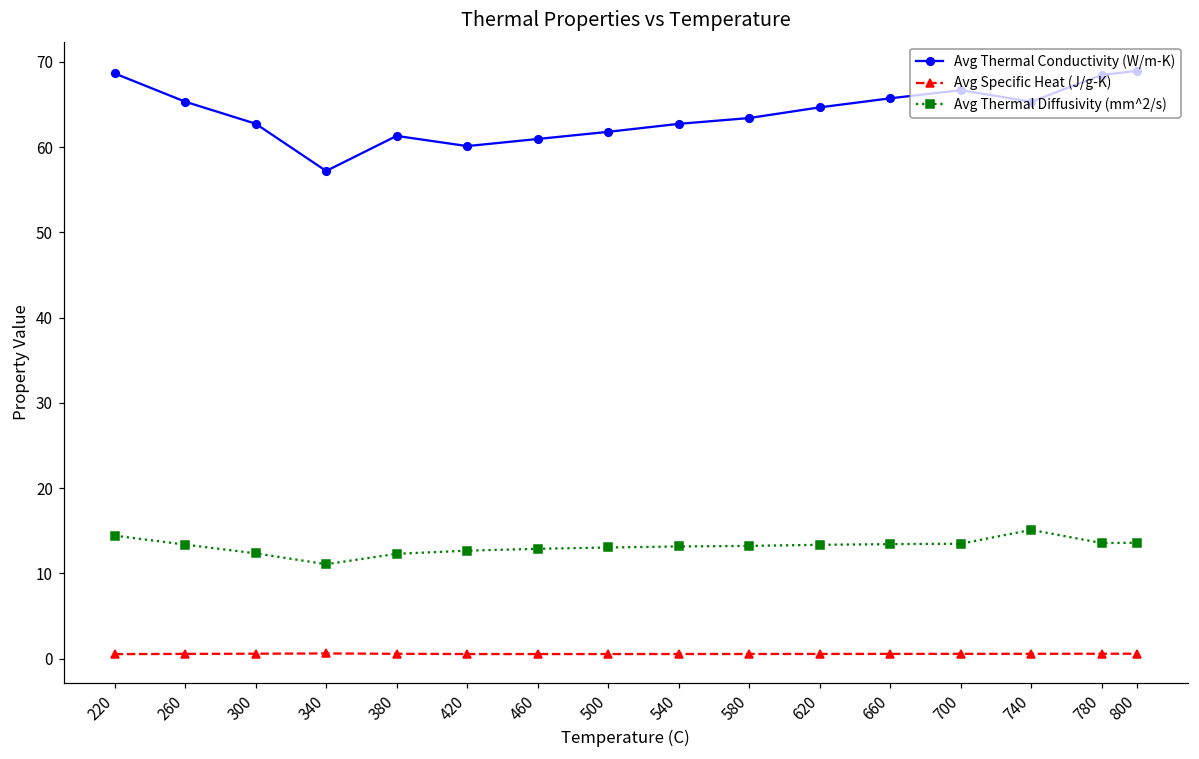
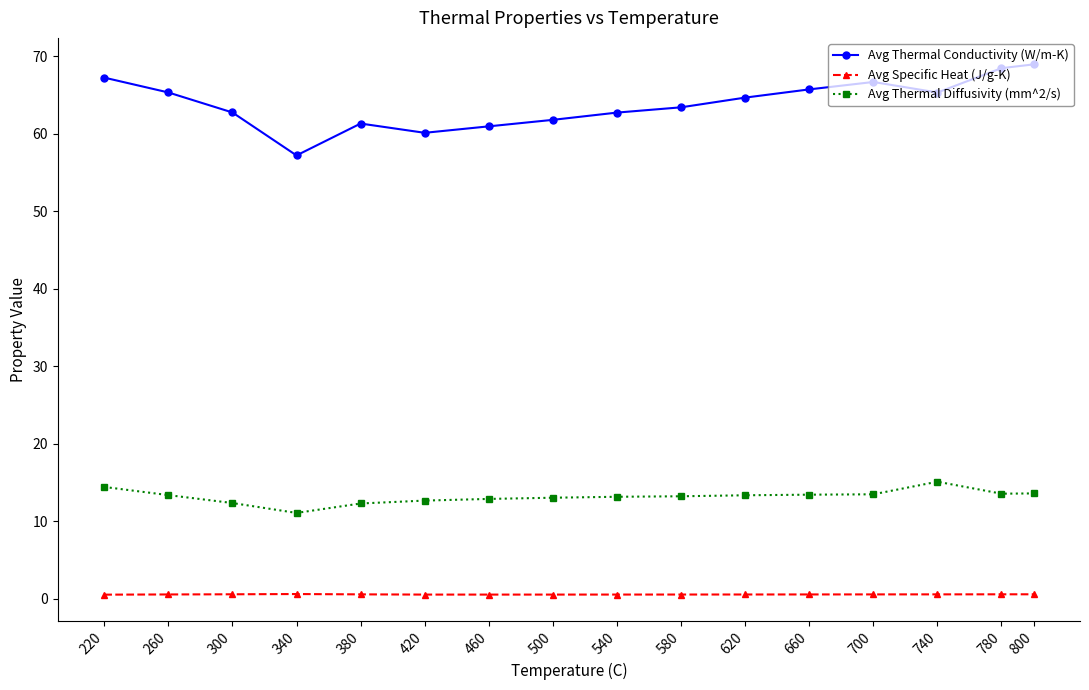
  {
    "Avg Thermal Conductivity (W/m-K)": {
-     "220": 69,
+     "220": 67,
      "260": 65,
      "300": 63,
      "340": 57,
      "380": 61,
      "420": 60,
      "460": 61,
      "500": 62,
      "540": 63,
      "580": 63,
      "620": 65,
      "660": 66
    },
    "Avg Specific Heat (J/g-K)": {
      "220": 1,
      "260": 1,
      "300": 1,
      "340": 1,
      "380": 1,
      "420": 1,
      "460": 1,
      "500": 1,
      "540": 1,
      "580": 1,
      "620": 1,
      "660": 1,
      "700": 1,
      "740": 1,
      "780": 1,
      "800": 1
    },
    "Avg Thermal Diffusivity (mm^2/s)": {
      "220": 14,
      "260": 13,
      "300": 12,
      "340": 11,
      "380": 12,
      "420": 13,
      "460": 13,
      "500": 13,
      "540": 13,
      "580": 13,
      "620": 13,
      "660": 13,
      "700": 13,
      "740": 15,
      "780": 14,
      "800": 14
    }
  }
